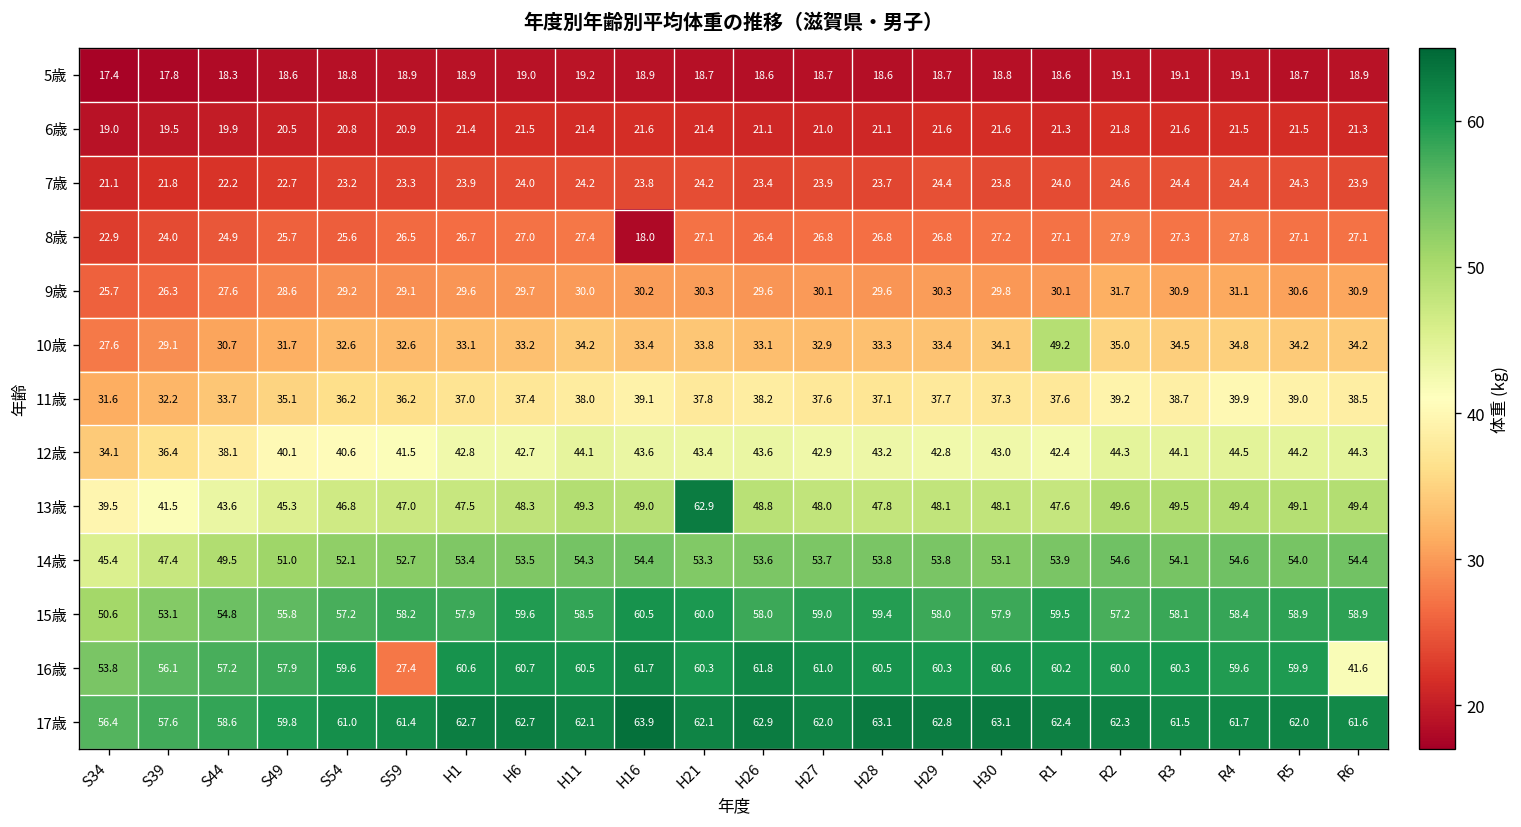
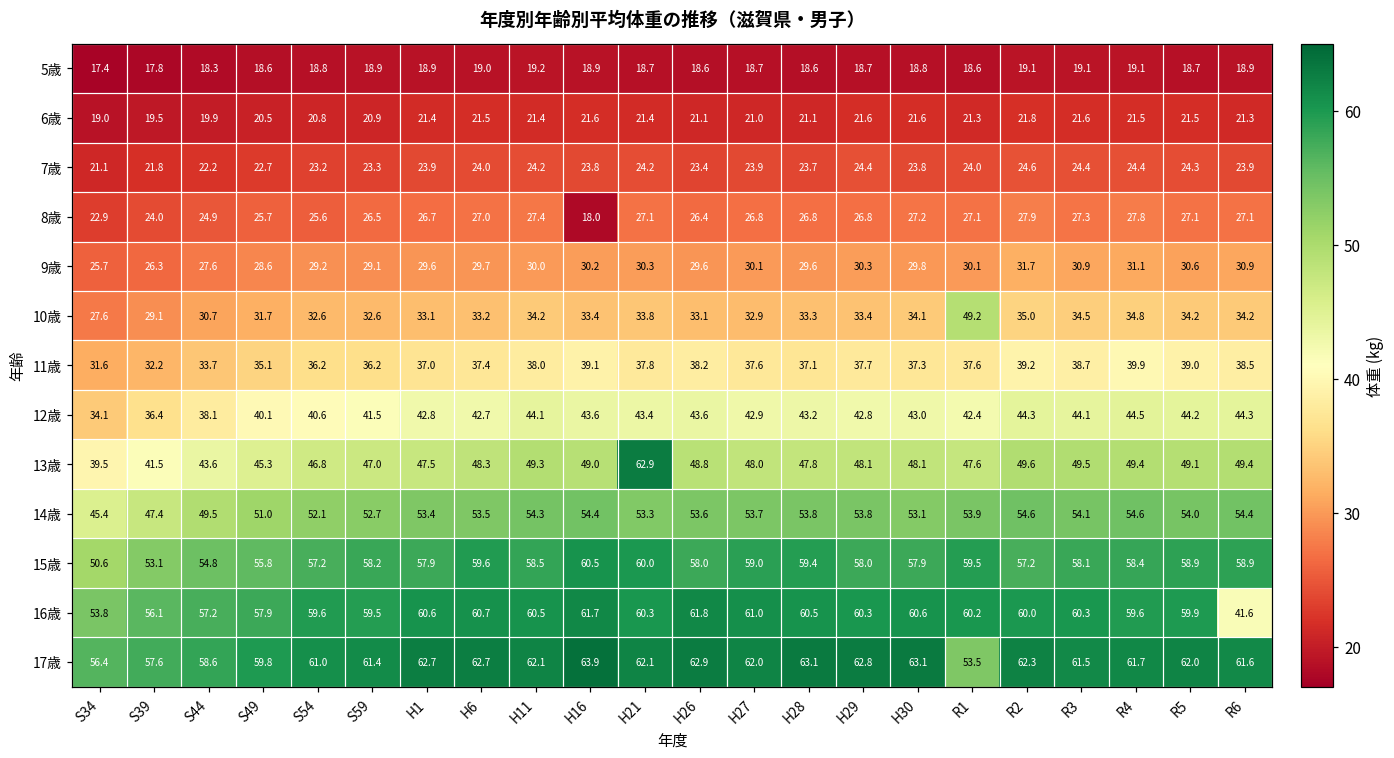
  {
    "16歳": {
      "S34": 53.8,
      "S39": 56.1,
      "S44": 57.2,
      "S49": 57.9,
      "S54": 59.6,
-     "S59": 27.4,
+     "S59": 59.5,
      "H1": 60.6,
      "H6": 60.7,
      "H11": 60.5,
      "H16": 61.7,
      "H21": 60.3,
      "H26": 61.8,
      "H27": 61.0,
      "H28": 60.5,
      "H29": 60.3,
      "H30": 60.6,
      "R1": 60.2,
      "R2": 60.0,
      "R3": 60.3,
      "R4": 59.6,
      "R5": 59.9,
      "R6": 41.6
    },
    "17歳": {
      "S34": 56.4,
      "S39": 57.6,
      "S44": 58.6,
      "S49": 59.8,
      "S54": 61.0,
      "S59": 61.4,
      "H1": 62.7,
      "H6": 62.7,
      "H11": 62.1,
      "H16": 63.9,
      "H21": 62.1,
      "H26": 62.9,
      "H27": 62.0,
      "H28": 63.1,
      "H29": 62.8,
      "H30": 63.1,
-     "R1": 62.4,
+     "R1": 53.5,
      "R2": 62.3,
      "R3": 61.5,
      "R4": 61.7,
      "R5": 62.0,
      "R6": 61.6
    }
  }
